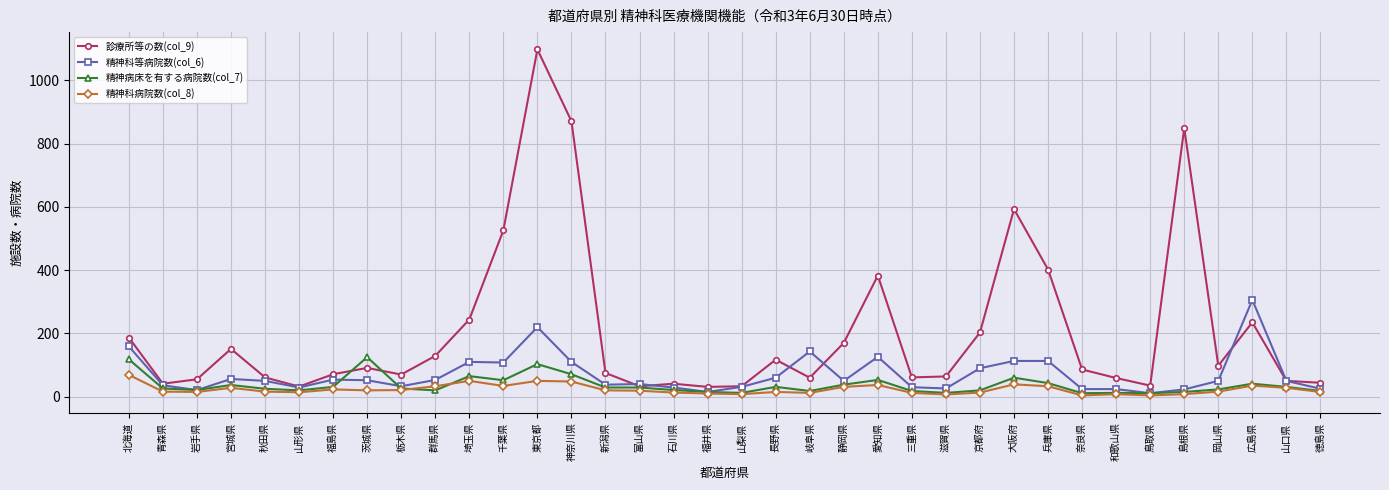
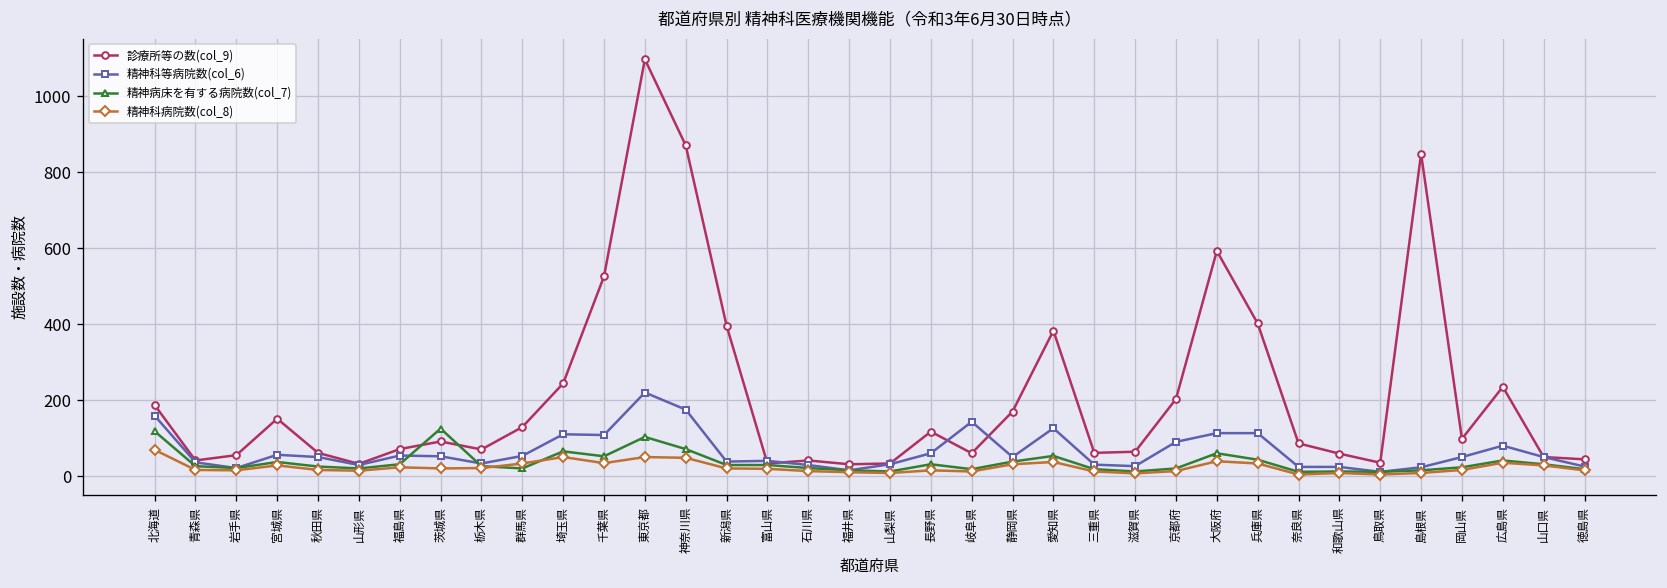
  {
    "診療所等の数(col_9)": {
      "北海道": 190,
      "岩手県": 60,
      "宮城県": 150,
      "秋田県": 60,
      "福島県": 70,
      "茨城県": 90,
      "栃木県": 70,
      "群馬県": 130,
      "埼玉県": 240,
      "千葉県": 530,
      "東京都": 1100,
      "神奈川県": 870,
-     "新潟県": 80,
+     "新潟県": 400,
      "石川県": 40,
      "福井県": 30,
      "長野県": 120,
      "岐阜県": 60,
      "静岡県": 170,
      "愛知県": 380,
      "三重県": 60,
      "滋賀県": 60,
      "京都府": 200,
      "大阪府": 590,
      "兵庫県": 400,
      "奈良県": 90,
      "和歌山県": 60,
      "鳥取県": 40,
      "島根県": 850,
      "岡山県": 100,
      "広島県": 240,
      "徳島県": 40
    },
    "精神科等病院数(col_6)": {
      "北海道": 160,
      "宮城県": 60,
      "秋田県": 50,
      "福島県": 50,
      "茨城県": 50,
      "群馬県": 50,
      "埼玉県": 110,
      "千葉県": 110,
      "東京都": 220,
-     "神奈川県": 110,
+     "神奈川県": 180,
      "新潟県": 40,
      "長野県": 60,
      "岐阜県": 140,
      "静岡県": 50,
      "愛知県": 130,
      "三重県": 30,
      "滋賀県": 30,
      "京都府": 90,
      "大阪府": 110,
      "兵庫県": 110,
      "奈良県": 20,
      "和歌山県": 20,
      "岡山県": 50,
-     "広島県": 310
+     "広島県": 80
    },
    "精神病床を有する病院数(col_7)": {
      "北海道": 120,
      "青森県": 30,
      "宮城県": 40,
      "秋田県": 30,
      "茨城県": 130,
      "群馬県": 20,
      "埼玉県": 70,
      "千葉県": 50,
      "東京都": 100,
      "神奈川県": 70,
      "新潟県": 30,
      "長野県": 30,
      "愛知県": 50,
      "大阪府": 60,
      "兵庫県": 40
    },
    "精神科病院数(col_8)": {
      "北海道": 70,
      "青森県": 20,
      "宮城県": 30,
      "秋田県": 20,
      "茨城県": 20,
      "群馬県": 30,
      "埼玉県": 50,
      "千葉県": 30,
      "東京都": 50,
      "神奈川県": 50,
      "新潟県": 20,
      "富山県": 20,
      "石川県": 10,
      "長野県": 20,
      "愛知県": 40,
      "大阪府": 40,
      "兵庫県": 30
    }
  }
